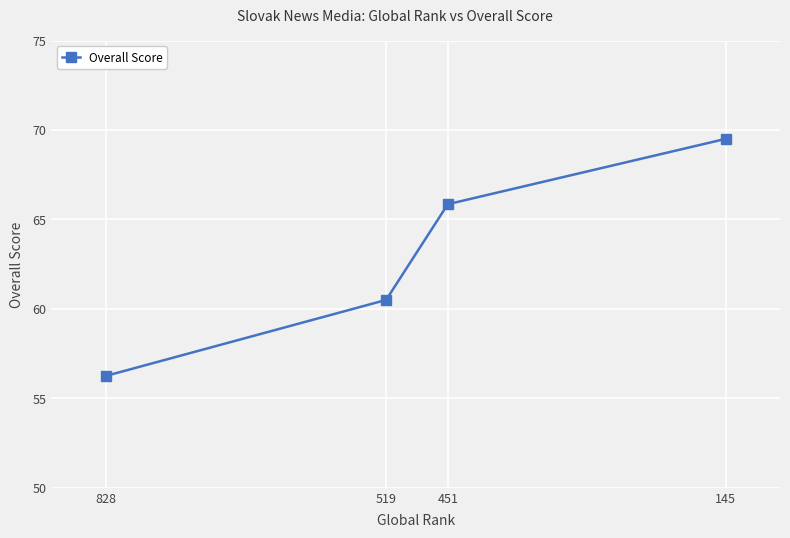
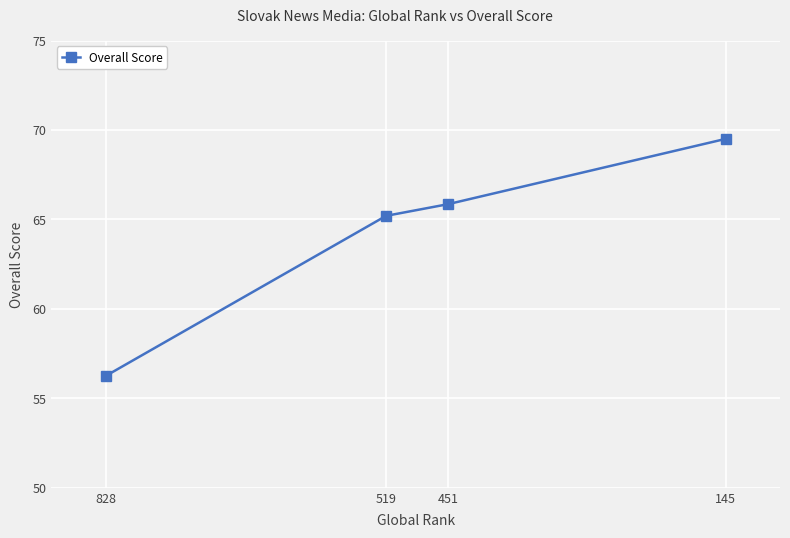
  {
    "828": 56.3,
-   "519": 60.5,
+   "519": 65.2,
    "451": 65.9,
    "145": 69.5
  }
